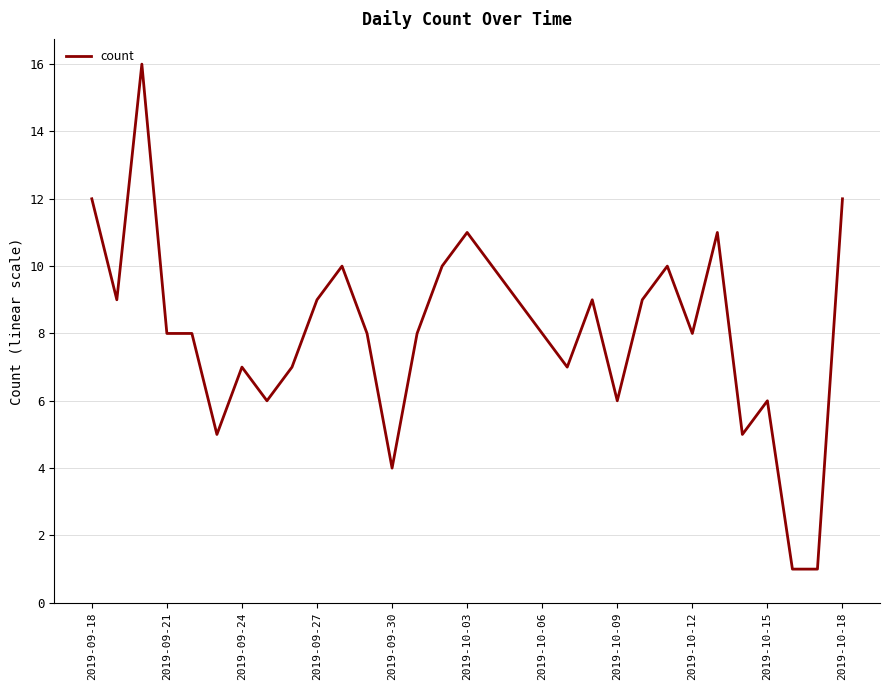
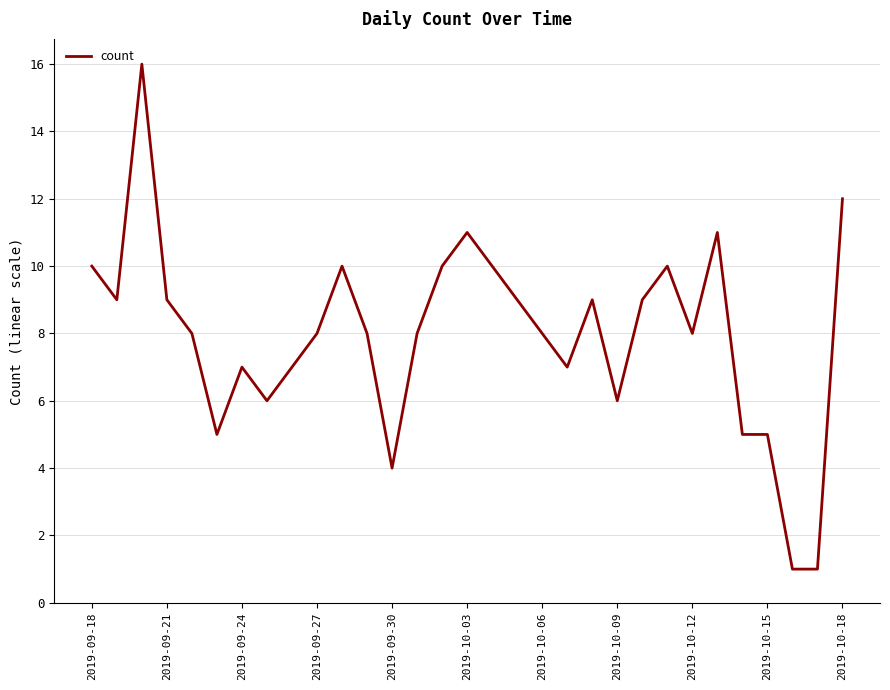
  {
-   "2019-09-18": 12,
-   "2019-09-21": 8,
+   "2019-09-18": 10,
+   "2019-09-21": 9,
    "2019-09-24": 7,
-   "2019-09-27": 9,
+   "2019-09-27": 8,
    "2019-09-30": 4,
    "2019-10-03": 11,
    "2019-10-06": 8,
    "2019-10-09": 6,
    "2019-10-12": 8,
-   "2019-10-15": 6,
+   "2019-10-15": 5,
    "2019-10-18": 12
  }
